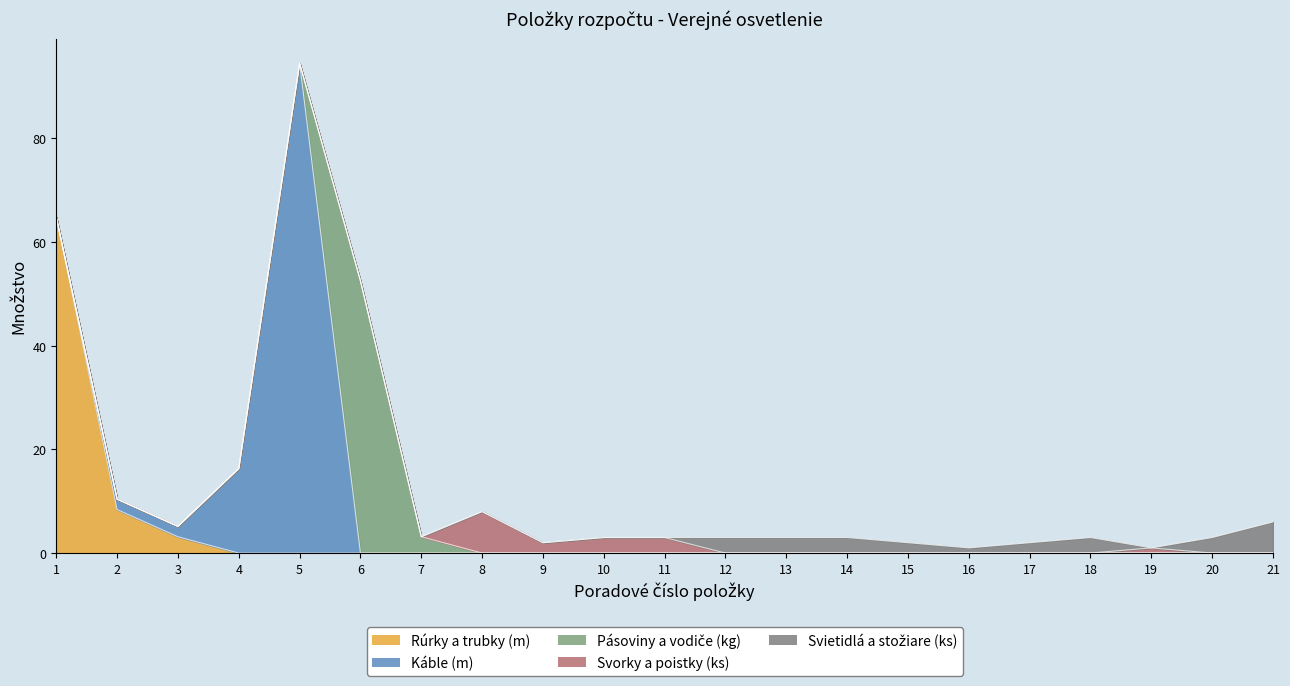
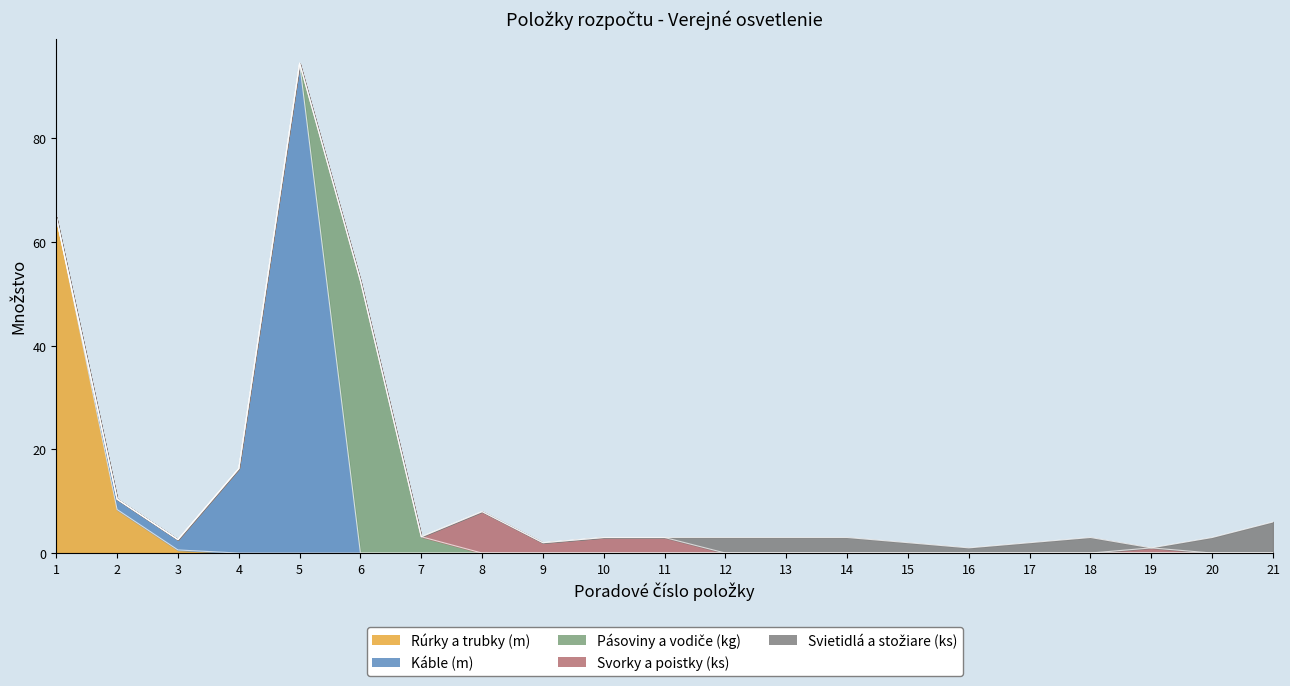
  {
    "Rúrky a trubky (m)": {
      "2": 8,
-     "3": 3,
+     "3": 1,
      "4": 0,
      "5": 0
    }
  }
